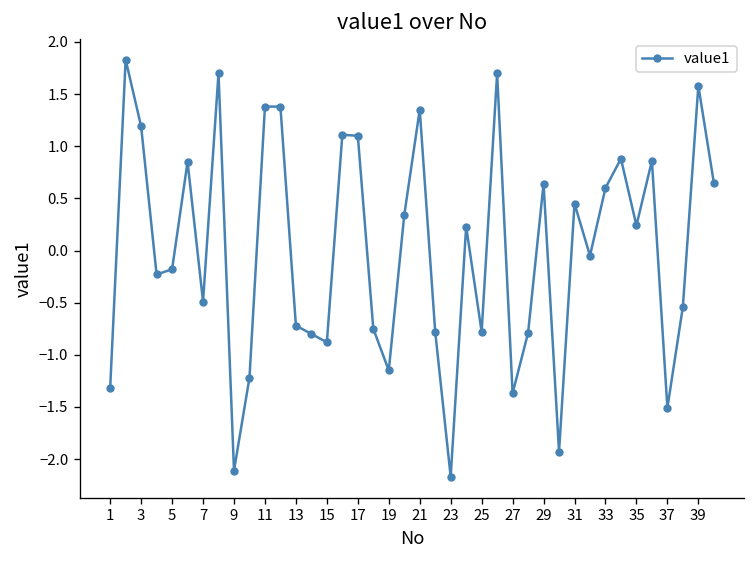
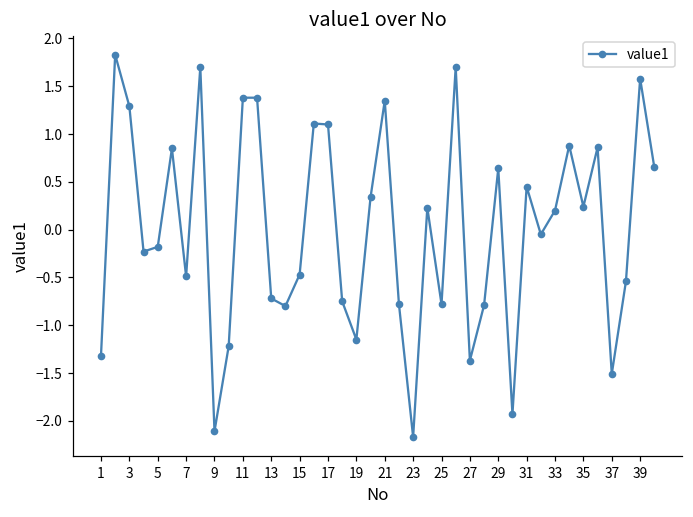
  {
    "1": -1.3,
-   "3": 1.2,
+   "3": 1.3,
    "5": -0.2,
    "7": -0.5,
    "9": -2.1,
    "11": 1.4,
    "13": -0.7,
-   "15": -0.9,
+   "15": -0.5,
    "17": 1.1,
    "19": -1.2,
    "21": 1.4,
    "23": -2.2,
    "25": -0.8,
    "27": -1.4,
    "29": 0.6,
    "31": 0.5,
-   "33": 0.6,
+   "33": 0.2,
    "35": 0.2,
    "37": -1.5,
    "39": 1.6
  }
